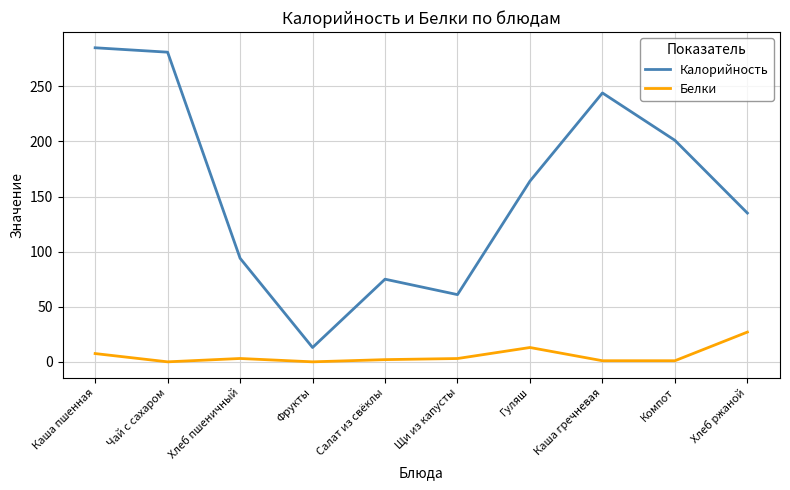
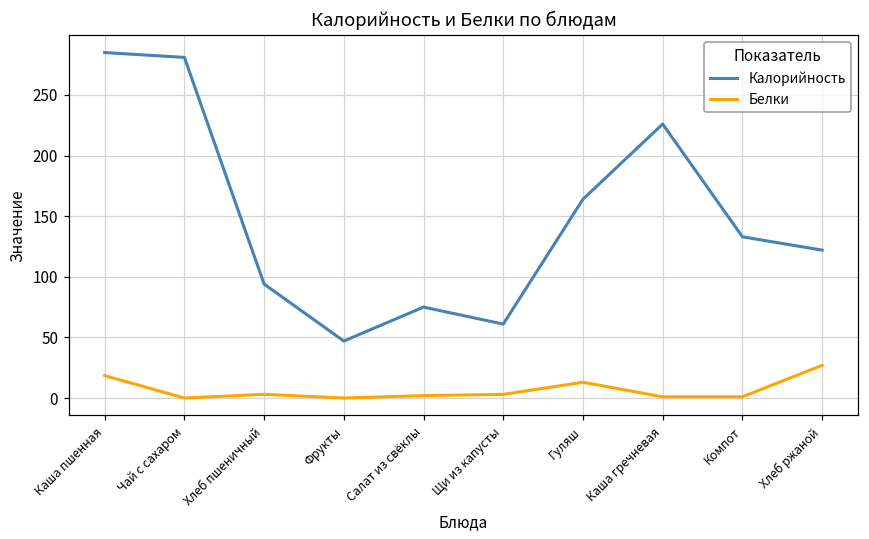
  {
    "Калорийность": {
      "Каша пшенная": 285,
      "Чай с сахаром": 281,
      "Хлеб пшеничный": 94,
-     "Фрукты": 13,
+     "Фрукты": 47,
      "Салат из свёклы": 75,
      "Щи из капусты": 61,
      "Гуляш": 164,
-     "Каша гречневая": 244,
-     "Компот": 201,
-     "Хлеб ржаной": 135
+     "Каша гречневая": 226,
+     "Компот": 133,
+     "Хлеб ржаной": 122
    },
    "Белки": {
-     "Каша пшенная": 8,
+     "Каша пшенная": 18,
      "Чай с сахаром": 0,
      "Хлеб пшеничный": 3,
      "Фрукты": 0,
      "Салат из свёклы": 2,
      "Щи из капусты": 3,
      "Гуляш": 13,
      "Каша гречневая": 1,
      "Компот": 1,
      "Хлеб ржаной": 27
    }
  }
